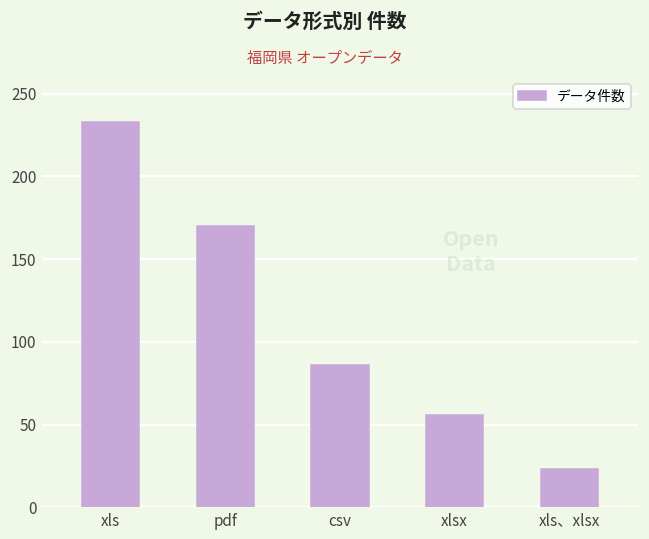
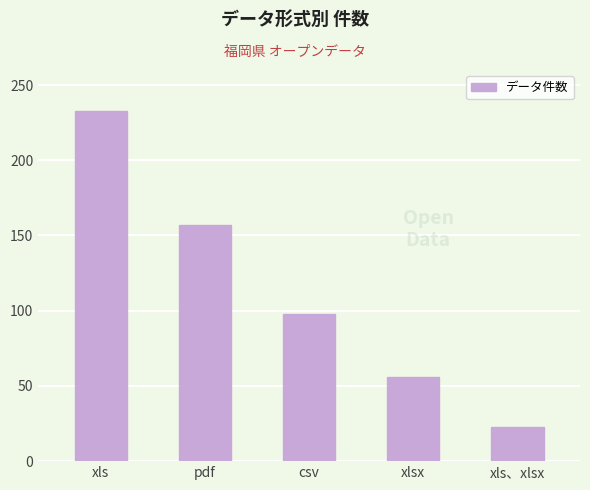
  {
    "xls": 233,
-   "pdf": 170,
-   "csv": 86,
+   "pdf": 157,
+   "csv": 98,
    "xlsx": 56,
    "xls、xlsx": 23
  }
